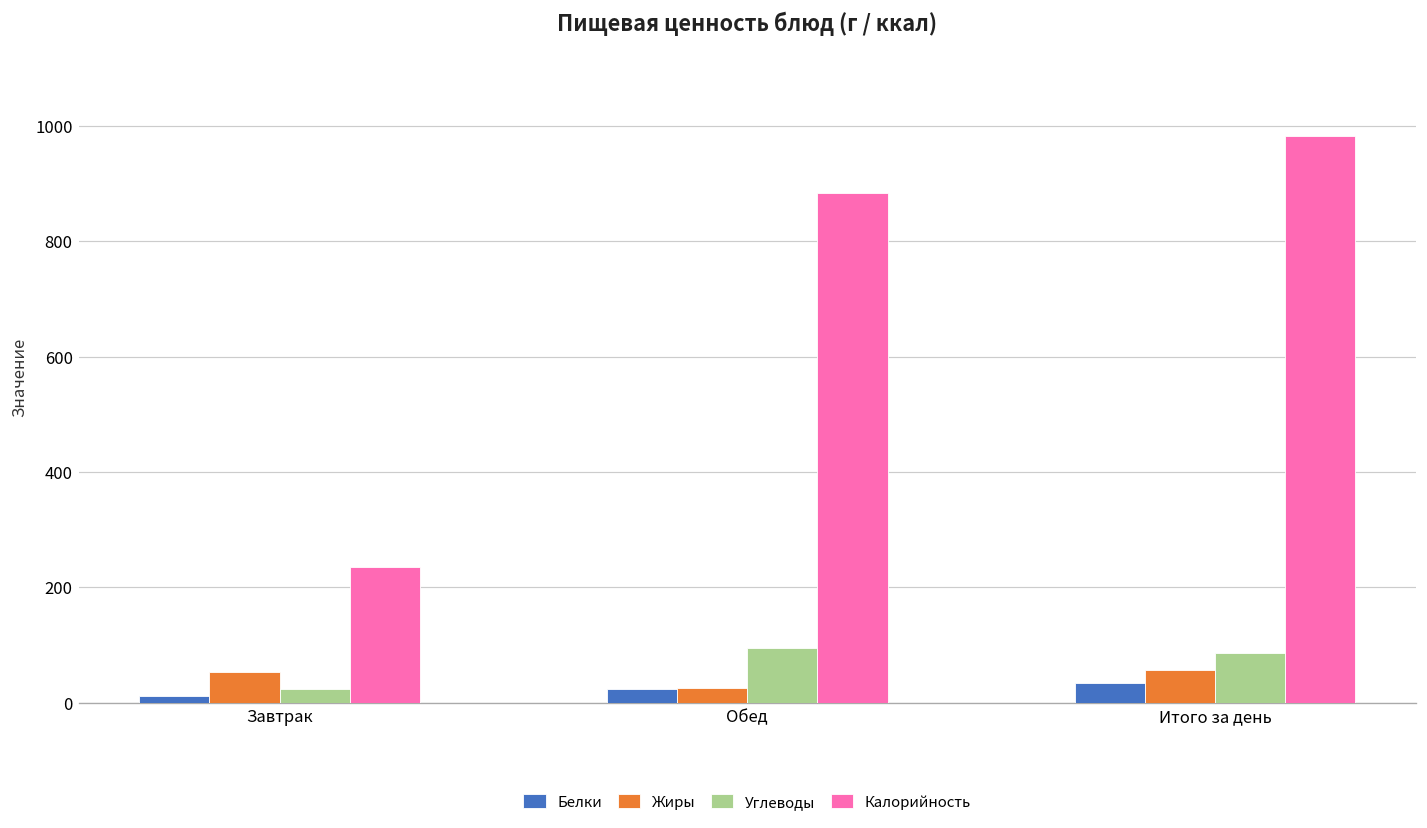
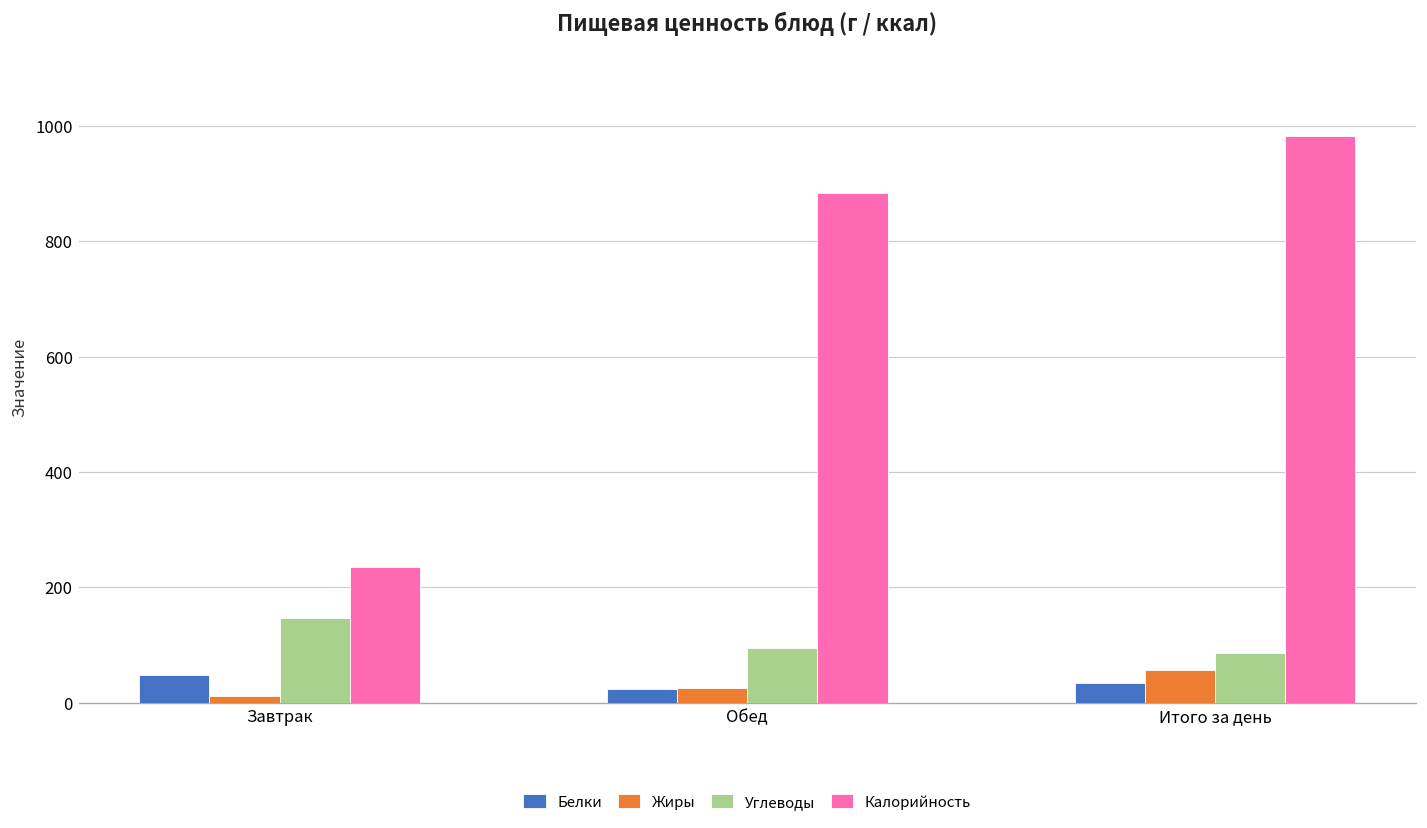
  {
    "Белки": {
-     "Завтрак": 10,
+     "Завтрак": 50,
      "Обед": 20,
      "Итого за день": 30
    },
    "Жиры": {
-     "Завтрак": 50,
+     "Завтрак": 10,
      "Обед": 30,
      "Итого за день": 60
    },
    "Углеводы": {
-     "Завтрак": 20,
+     "Завтрак": 150,
      "Обед": 90,
      "Итого за день": 90
    },
    "Калорийность": {
      "Завтрак": 230,
      "Обед": 880,
      "Итого за день": 980
    }
  }
